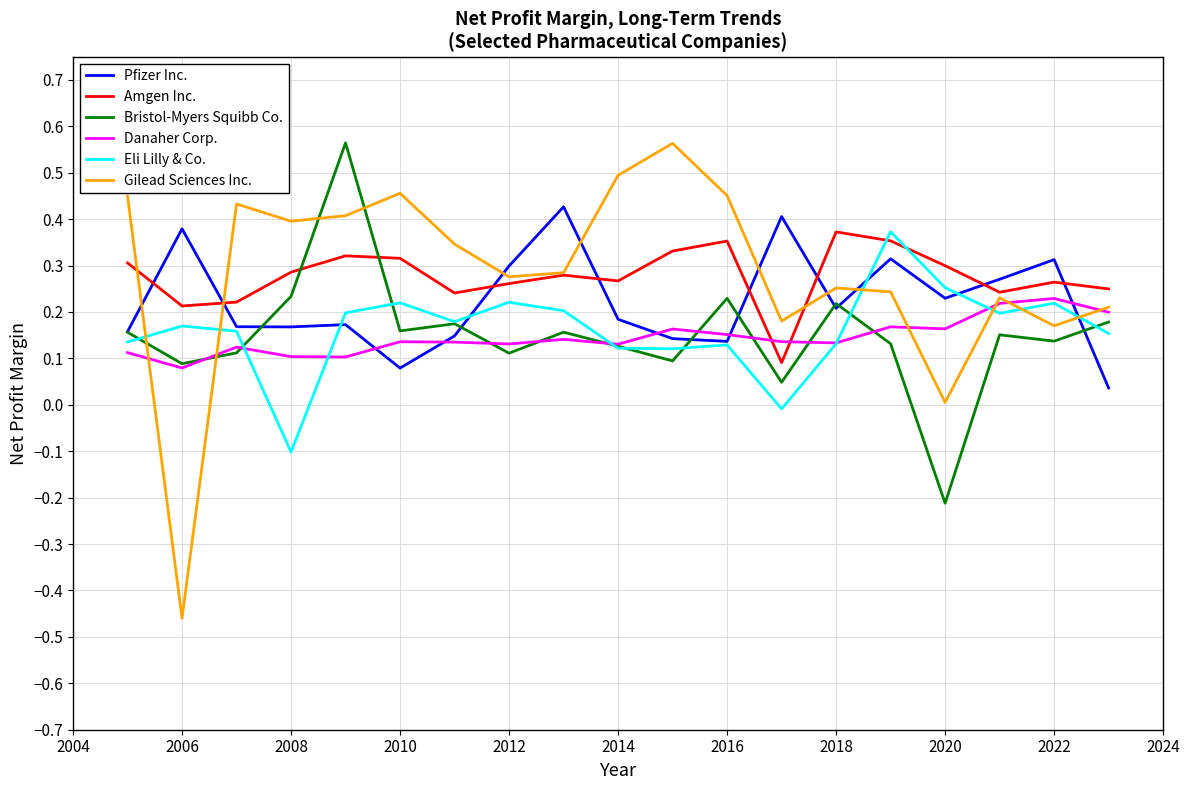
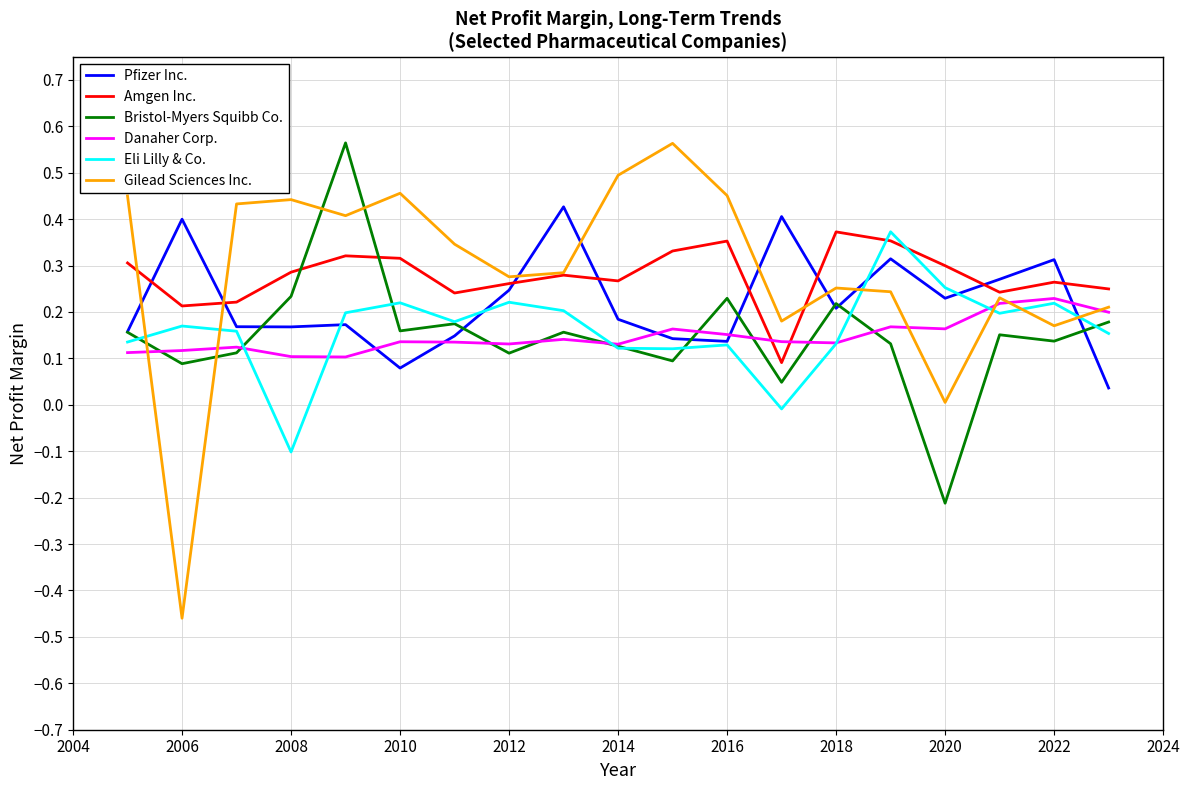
  {
    "Pfizer Inc.": {
-     "2006": 0.38,
+     "2006": 0.40,
      "2008": 0.17,
      "2010": 0.08,
-     "2012": 0.30,
+     "2012": 0.25,
      "2014": 0.18,
      "2016": 0.14,
      "2018": 0.21,
      "2020": 0.23,
      "2022": 0.31
    },
    "Amgen Inc.": {
      "2006": 0.21,
      "2008": 0.29,
      "2010": 0.32,
      "2012": 0.26,
      "2014": 0.27,
      "2016": 0.35,
      "2018": 0.37,
      "2020": 0.30,
      "2022": 0.26
    },
    "Bristol-Myers Squibb Co.": {
      "2006": 0.09,
      "2008": 0.23,
      "2010": 0.16,
      "2012": 0.11,
      "2016": 0.23,
      "2018": 0.22,
      "2020": -0.21,
      "2022": 0.14
    },
    "Danaher Corp.": {
-     "2006": 0.08,
+     "2006": 0.12,
      "2008": 0.10,
      "2010": 0.14,
      "2012": 0.13,
      "2016": 0.15,
      "2020": 0.16,
      "2022": 0.23
    },
    "Eli Lilly & Co.": {
      "2006": 0.17,
      "2008": -0.10,
      "2010": 0.22,
      "2012": 0.22,
      "2016": 0.13,
      "2020": 0.25,
      "2022": 0.22
    },
    "Gilead Sciences Inc.": {
      "2006": -0.46,
-     "2008": 0.40,
+     "2008": 0.44,
      "2010": 0.46,
      "2012": 0.28,
      "2014": 0.49,
      "2016": 0.45,
      "2018": 0.25,
      "2020": 0.01,
      "2022": 0.17
    }
  }
